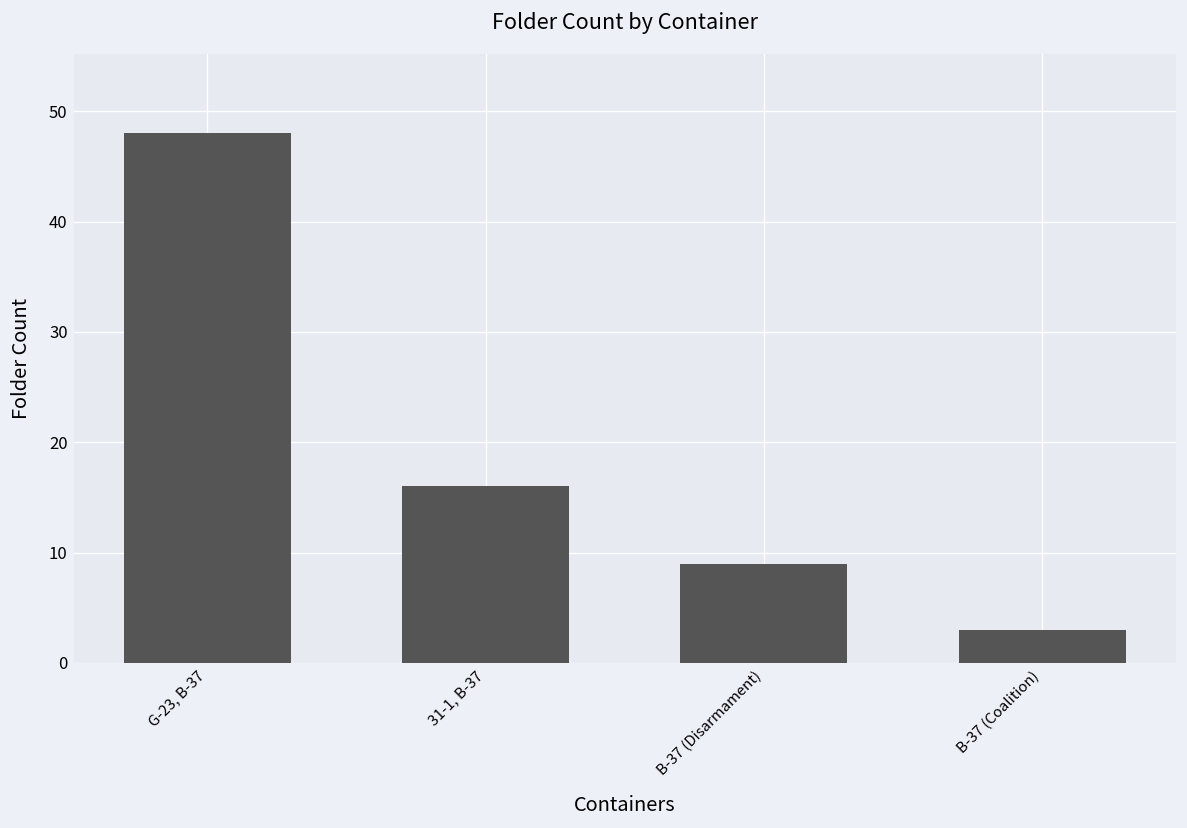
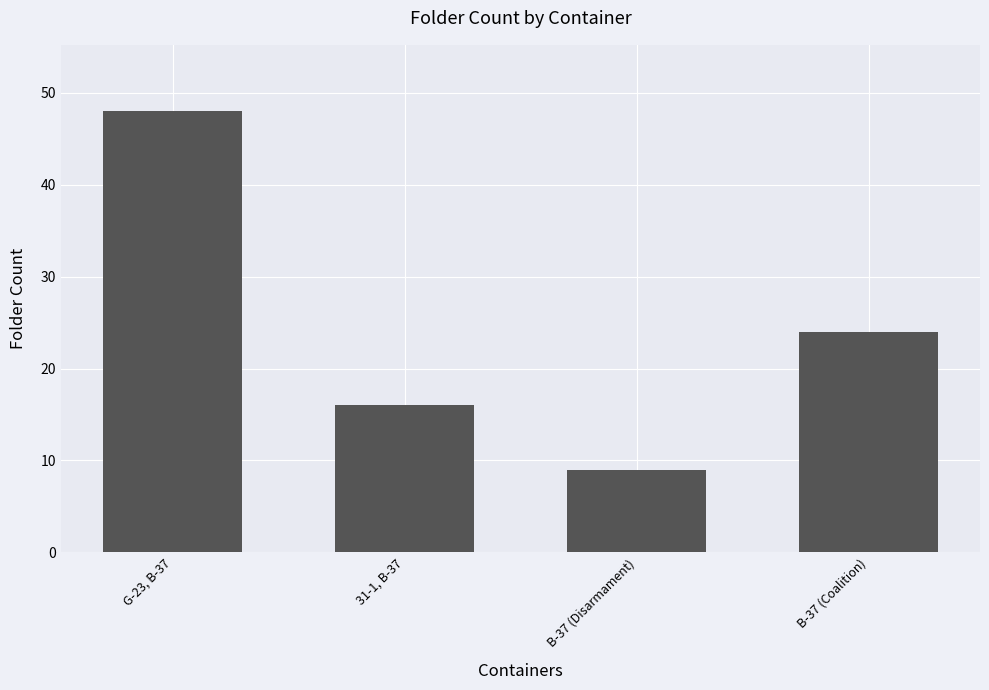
  {
    "G-23, B-37": 48,
    "31-1, B-37": 16,
    "B-37 (Disarmament)": 9,
-   "B-37 (Coalition)": 3
+   "B-37 (Coalition)": 24
  }
